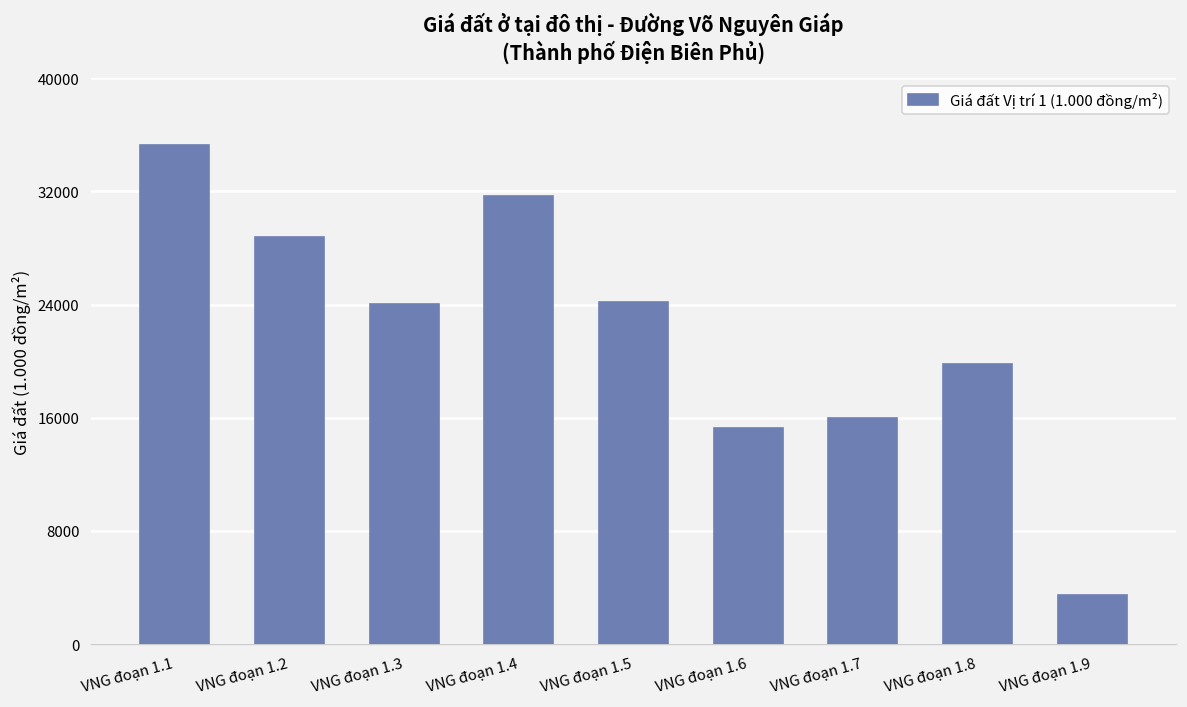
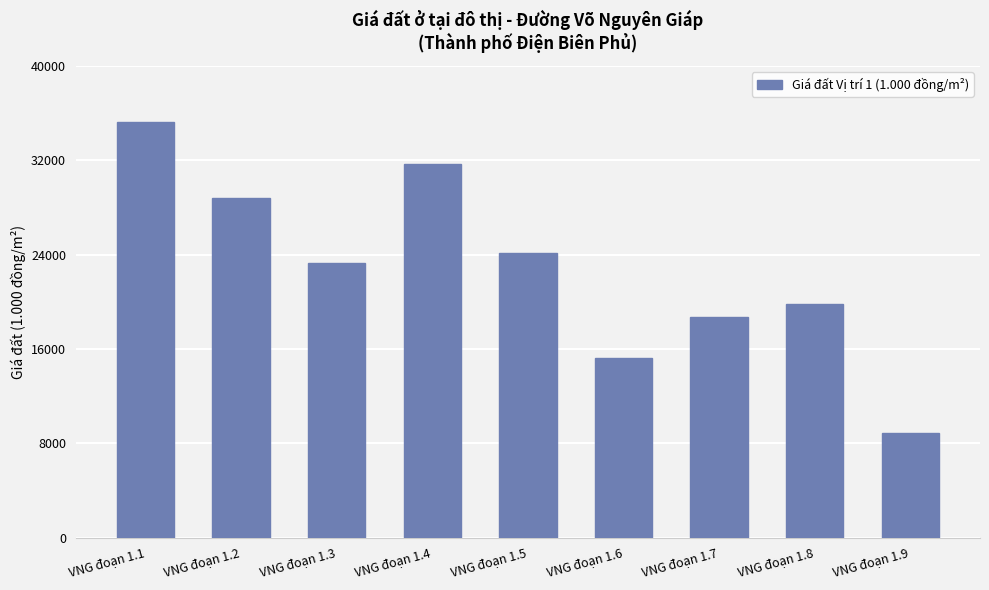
  {
    "VNG đoạn 1.1": 35300,
    "VNG đoạn 1.2": 28800,
-   "VNG đoạn 1.3": 24100,
+   "VNG đoạn 1.3": 23300,
    "VNG đoạn 1.4": 31700,
    "VNG đoạn 1.5": 24200,
    "VNG đoạn 1.6": 15300,
-   "VNG đoạn 1.7": 16000,
+   "VNG đoạn 1.7": 18700,
    "VNG đoạn 1.8": 19800,
-   "VNG đoạn 1.9": 3500
+   "VNG đoạn 1.9": 8900
  }
